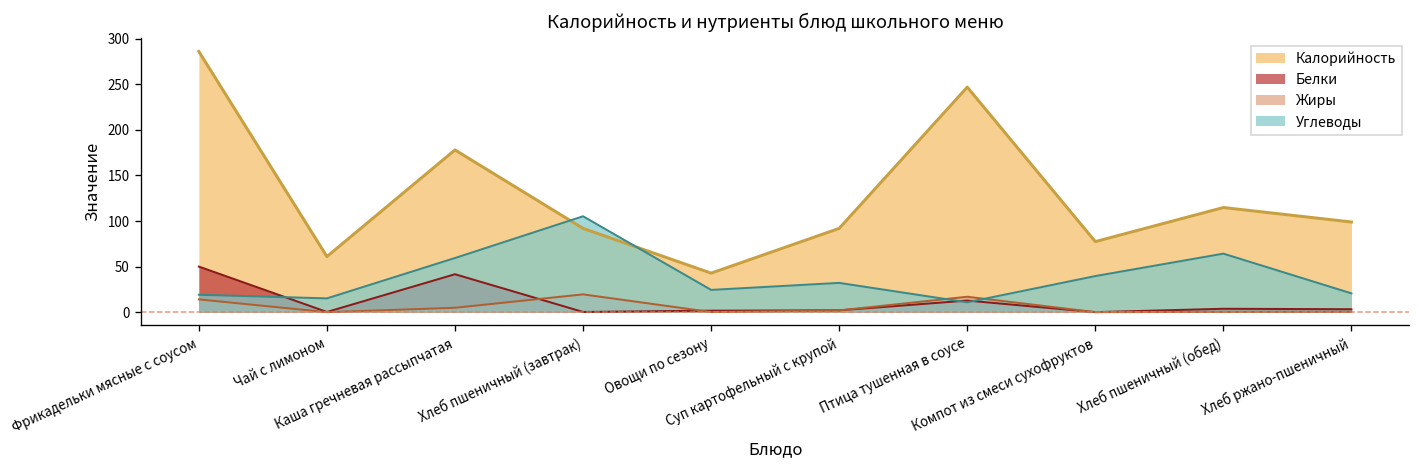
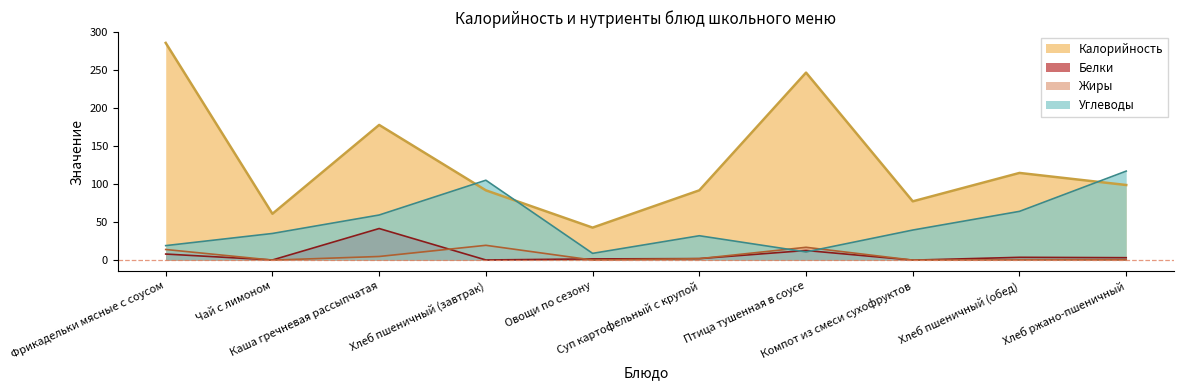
  {
    "Белки": {
-     "Фрикадельки мясные с соусом": 50,
+     "Фрикадельки мясные с соусом": 10,
      "Каша гречневая рассыпчатая": 40,
      "Хлеб пшеничный (завтрак)": 0,
      "Хлеб пшеничный (обед)": 0
    },
    "Углеводы": {
      "Фрикадельки мясные с соусом": 20,
-     "Чай с лимоном": 20,
+     "Чай с лимоном": 40,
      "Каша гречневая рассыпчатая": 60,
      "Хлеб пшеничный (завтрак)": 110,
-     "Овощи по сезону": 20,
+     "Овощи по сезону": 10,
      "Суп картофельный с крупой": 30,
      "Компот из смеси сухофруктов": 40,
      "Хлеб пшеничный (обед)": 60,
-     "Хлеб ржано-пшеничный": 20
+     "Хлеб ржано-пшеничный": 120
    }
  }
